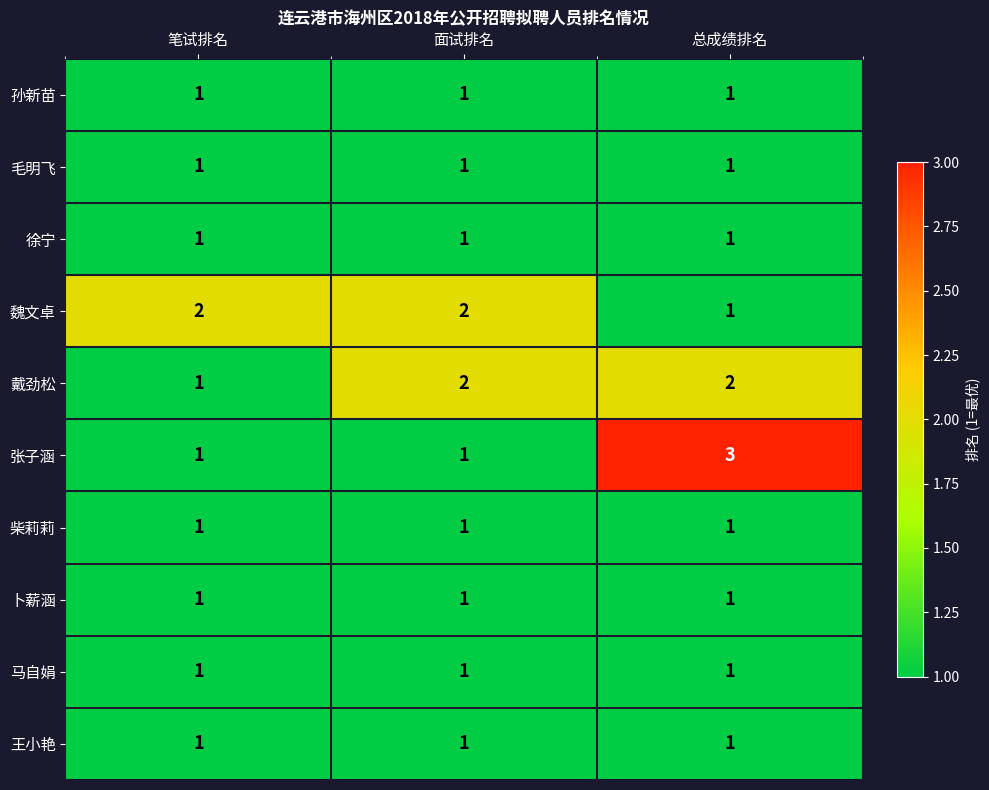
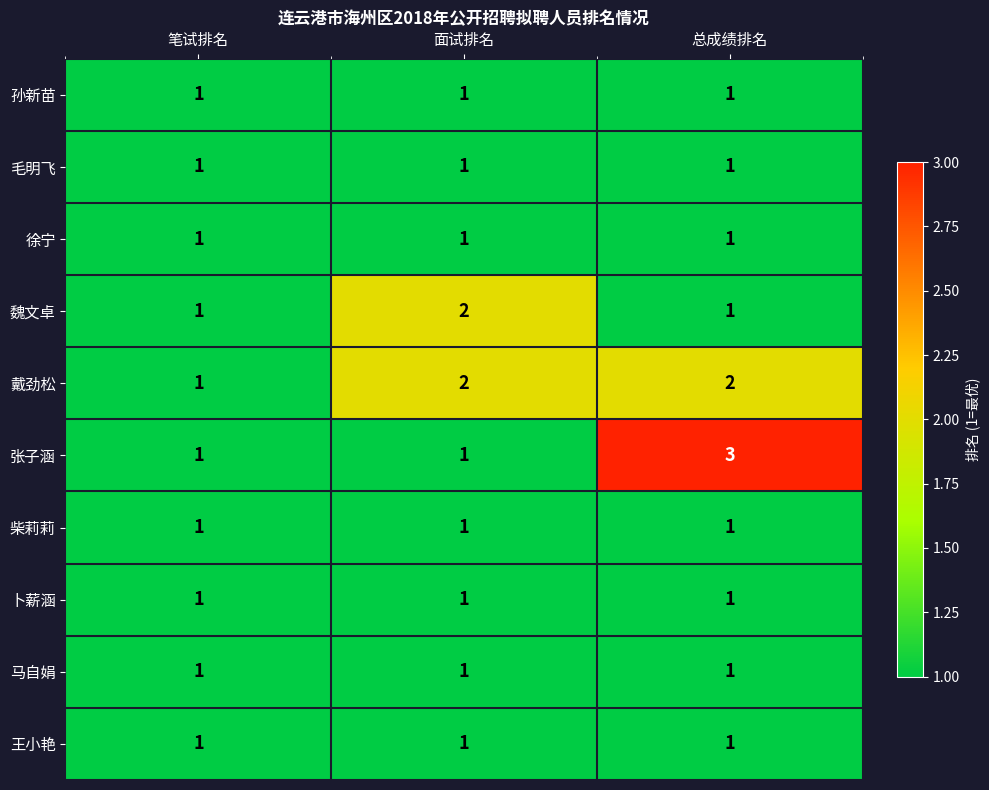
  {
    "孙新苗": {
      "笔试排名": 1,
      "面试排名": 1,
      "总成绩排名": 1
    },
    "毛明飞": {
      "笔试排名": 1,
      "面试排名": 1,
      "总成绩排名": 1
    },
    "徐宁": {
      "笔试排名": 1,
      "面试排名": 1,
      "总成绩排名": 1
    },
    "魏文卓": {
-     "笔试排名": 2,
+     "笔试排名": 1,
      "面试排名": 2,
      "总成绩排名": 1
    },
    "戴劲松": {
      "笔试排名": 1,
      "面试排名": 2,
      "总成绩排名": 2
    },
    "张子涵": {
      "笔试排名": 1,
      "面试排名": 1,
      "总成绩排名": 3
    },
    "柴莉莉": {
      "笔试排名": 1,
      "面试排名": 1,
      "总成绩排名": 1
    },
    "卜薪涵": {
      "笔试排名": 1,
      "面试排名": 1,
      "总成绩排名": 1
    },
    "马自娟": {
      "笔试排名": 1,
      "面试排名": 1,
      "总成绩排名": 1
    },
    "王小艳": {
      "笔试排名": 1,
      "面试排名": 1,
      "总成绩排名": 1
    }
  }
